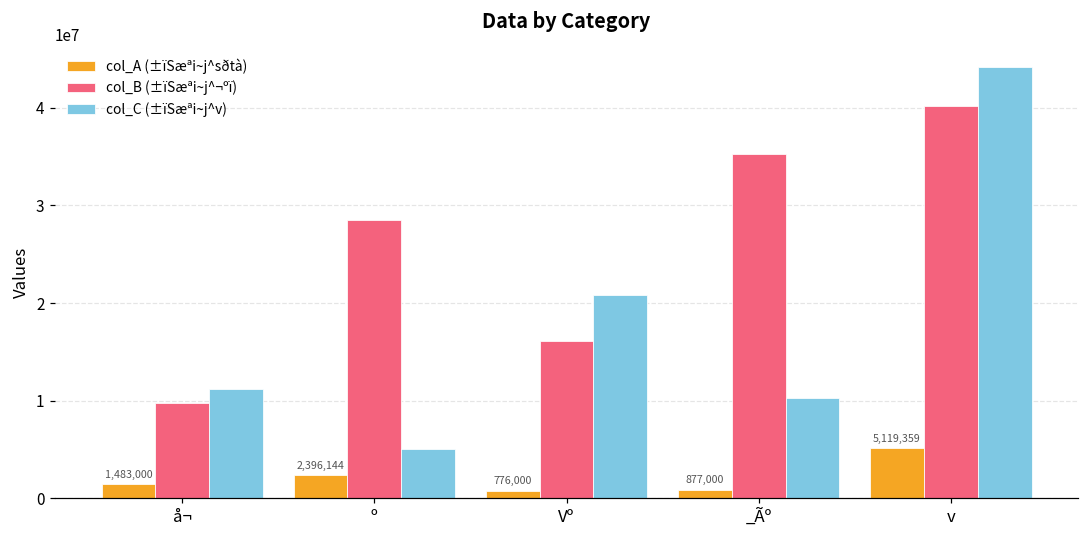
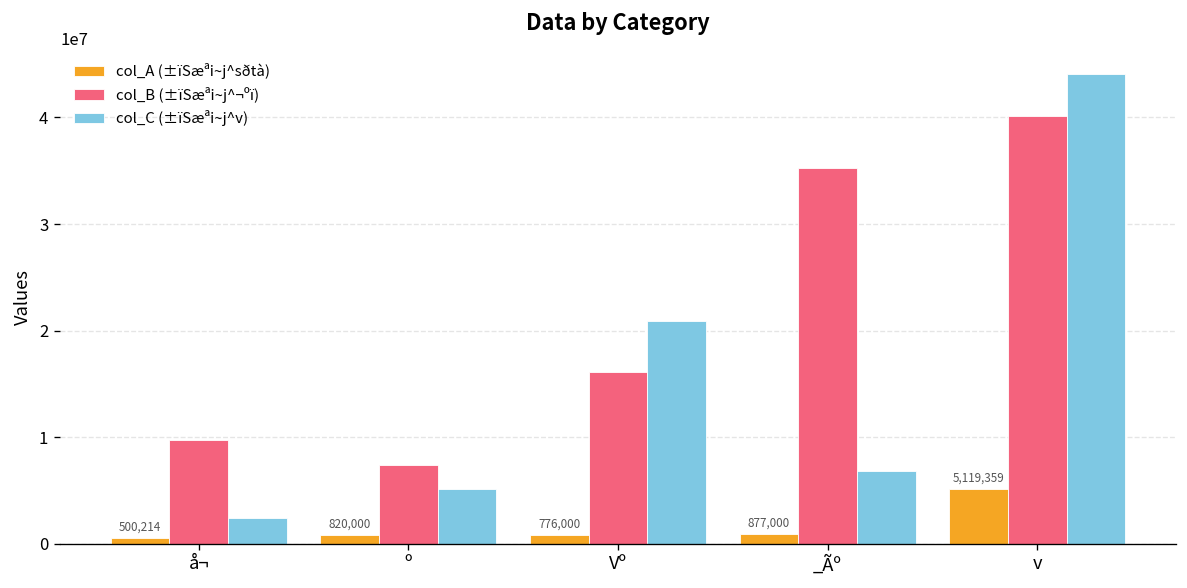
  {
    "col_A (±ïSæªi~j^sðtà)": {
-     "å¬": "1,483,000",
-     "º": "2,396,144",
+     "å¬": "500,214",
+     "º": "820,000",
      "Vº": "776,000",
      "_Ãº": "877,000",
      "v": "5,119,359"
    },
    "col_B (±ïSæªi~j^¬ºï)": {
      "å¬": "10000000",
-     "º": "28000000",
+     "º": "7000000",
      "Vº": "16000000",
      "_Ãº": "35000000",
      "v": "40000000"
    },
    "col_C (±ïSæªi~j^v)": {
-     "å¬": "11000000",
+     "å¬": "2000000",
      "º": "5000000",
      "Vº": "21000000",
-     "_Ãº": "10000000",
+     "_Ãº": "7000000",
      "v": "44000000"
    }
  }
